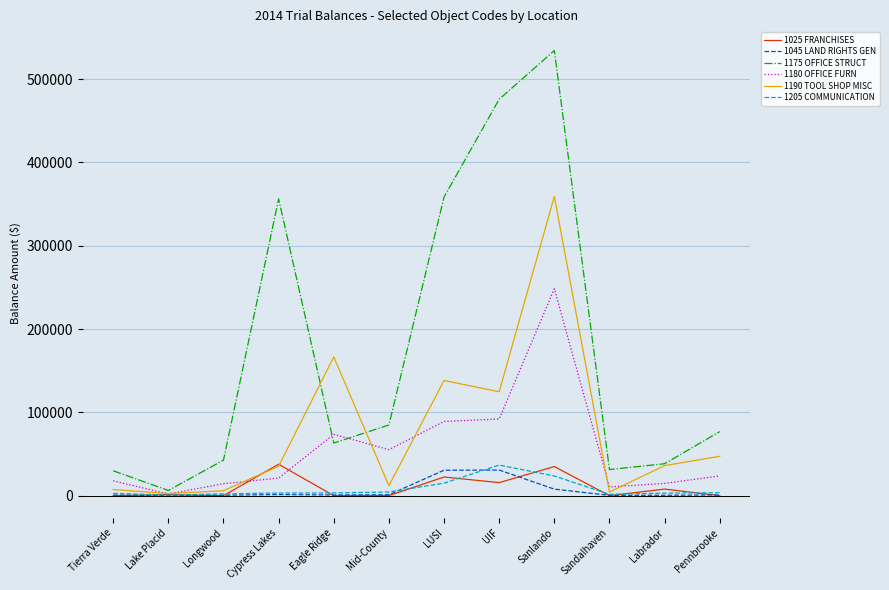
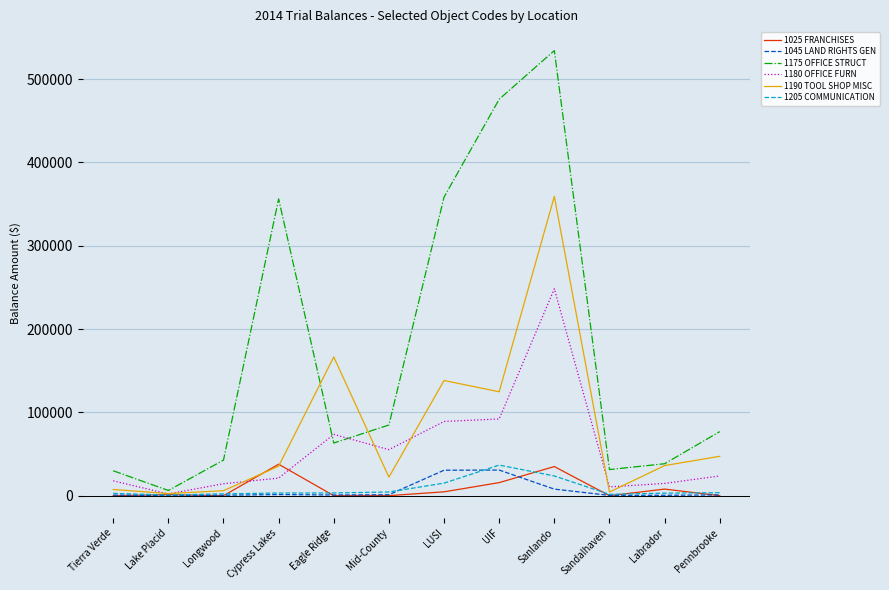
  {
    "1025 FRANCHISES": {
-     "LUSI": 20000,
+     "LUSI": 0,
      "UIF": 20000,
      "Sanlando": 40000,
      "Labrador": 10000
    },
    "1045 LAND RIGHTS GEN": {
      "LUSI": 30000,
      "UIF": 30000,
      "Sanlando": 10000
    },
    "1175 OFFICE STRUCT": {
      "Tierra Verde": 30000,
      "Lake Placid": 10000,
      "Longwood": 40000,
      "Cypress Lakes": 360000,
      "Eagle Ridge": 60000,
      "Mid-County": 80000,
      "LUSI": 360000,
      "UIF": 480000,
      "Sanlando": 530000,
      "Sandalhaven": 30000,
      "Pennbrooke": 80000
    },
    "1180 OFFICE FURN": {
      "Tierra Verde": 20000,
      "Longwood": 10000,
      "Cypress Lakes": 20000,
      "Eagle Ridge": 70000,
      "Mid-County": 60000,
      "LUSI": 90000,
      "UIF": 90000,
      "Sanlando": 250000,
      "Sandalhaven": 10000,
      "Labrador": 10000,
      "Pennbrooke": 20000
    },
    "1190 TOOL SHOP MISC": {
      "Tierra Verde": 10000,
      "Longwood": 10000,
      "Eagle Ridge": 170000,
-     "Mid-County": 10000,
+     "Mid-County": 20000,
      "LUSI": 140000,
      "UIF": 120000,
      "Sanlando": 360000,
      "Pennbrooke": 50000
    },
    "1205 COMMUNICATION": {
      "Mid-County": 0,
      "LUSI": 20000,
      "UIF": 40000,
      "Sanlando": 20000
    }
  }
